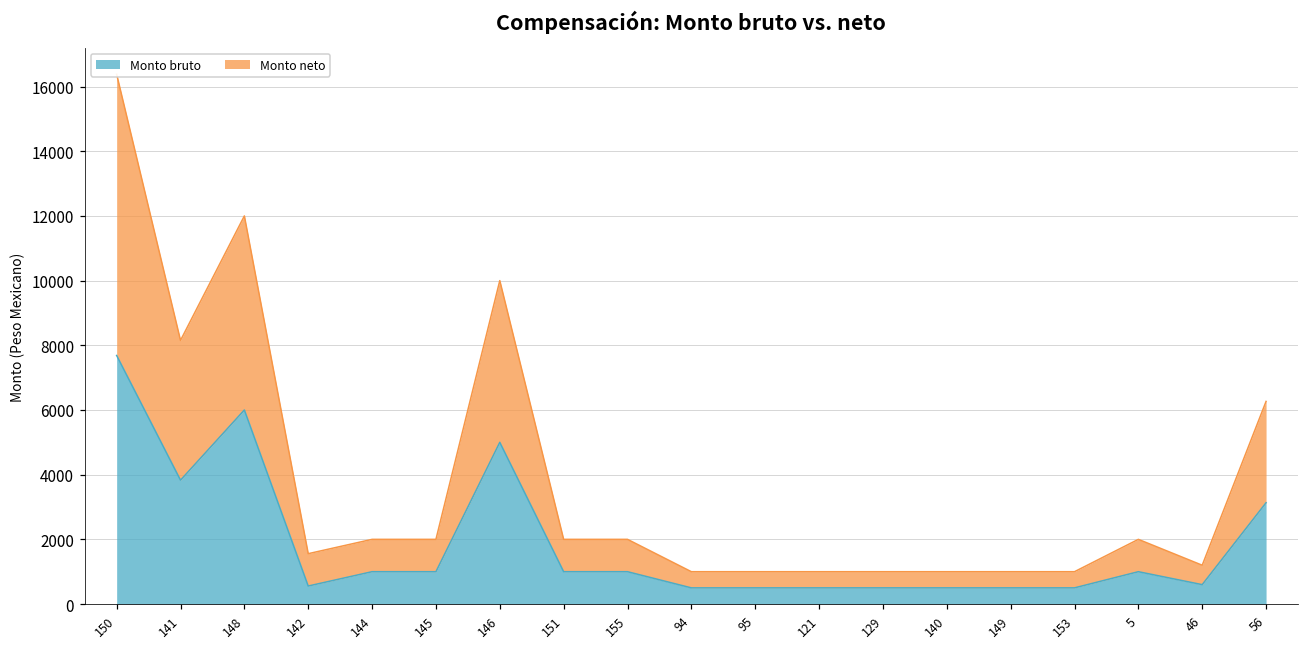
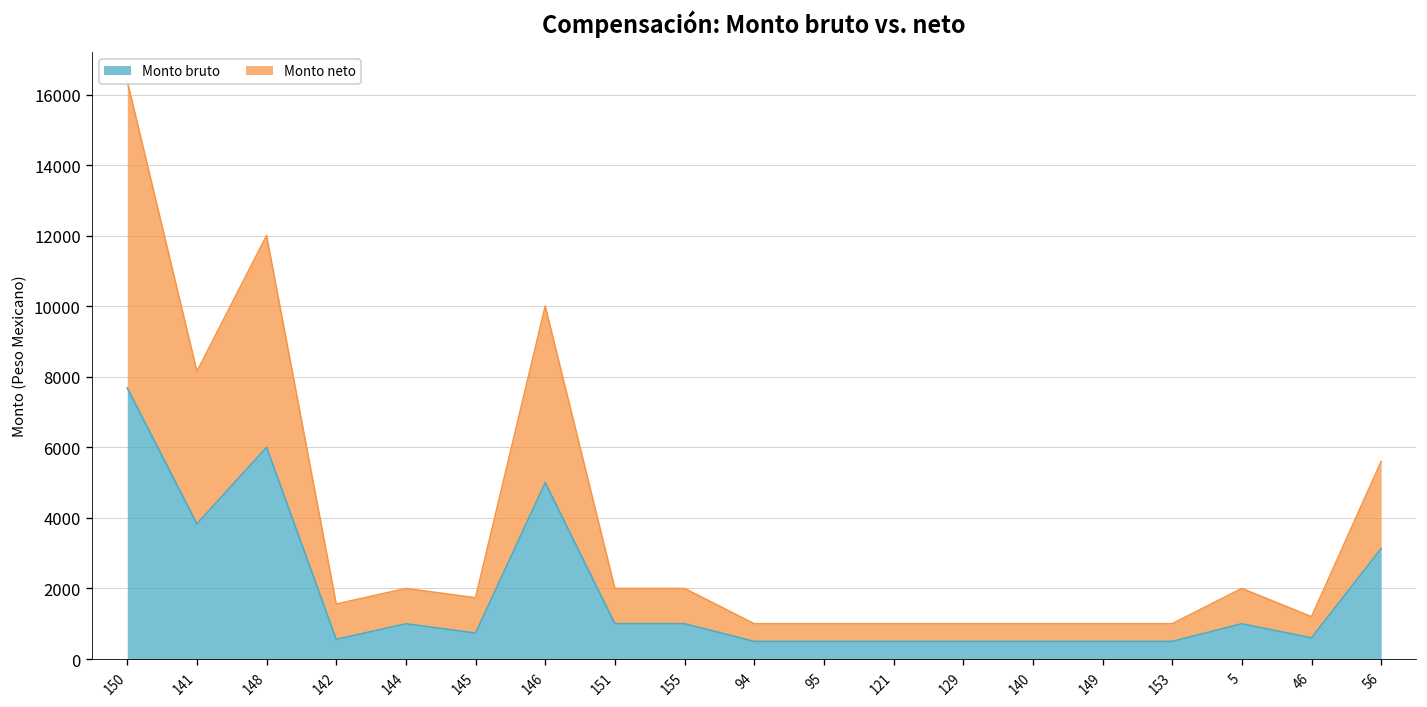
  {
    "Monto bruto": {
      "150": 7700,
      "141": 3800,
      "148": 6000,
      "142": 600,
      "144": 1000,
-     "145": 1000,
+     "145": 700,
      "146": 5000,
      "151": 1000,
      "155": 1000,
      "94": 500,
      "95": 500,
      "121": 500,
      "129": 500,
      "140": 500,
      "149": 500,
      "153": 500,
      "5": 1000,
      "46": 600,
      "56": 3100
    },
    "Monto neto": {
      "141": 4300,
      "148": 6000,
      "142": 1000,
      "144": 1000,
      "145": 1000,
      "146": 5000,
      "151": 1000,
      "155": 1000,
      "94": 500,
      "95": 500,
      "121": 500,
      "129": 500,
      "140": 500,
      "149": 500,
      "153": 500,
      "5": 1000,
      "46": 600,
-     "56": 3100
+     "56": 2500
    }
  }
